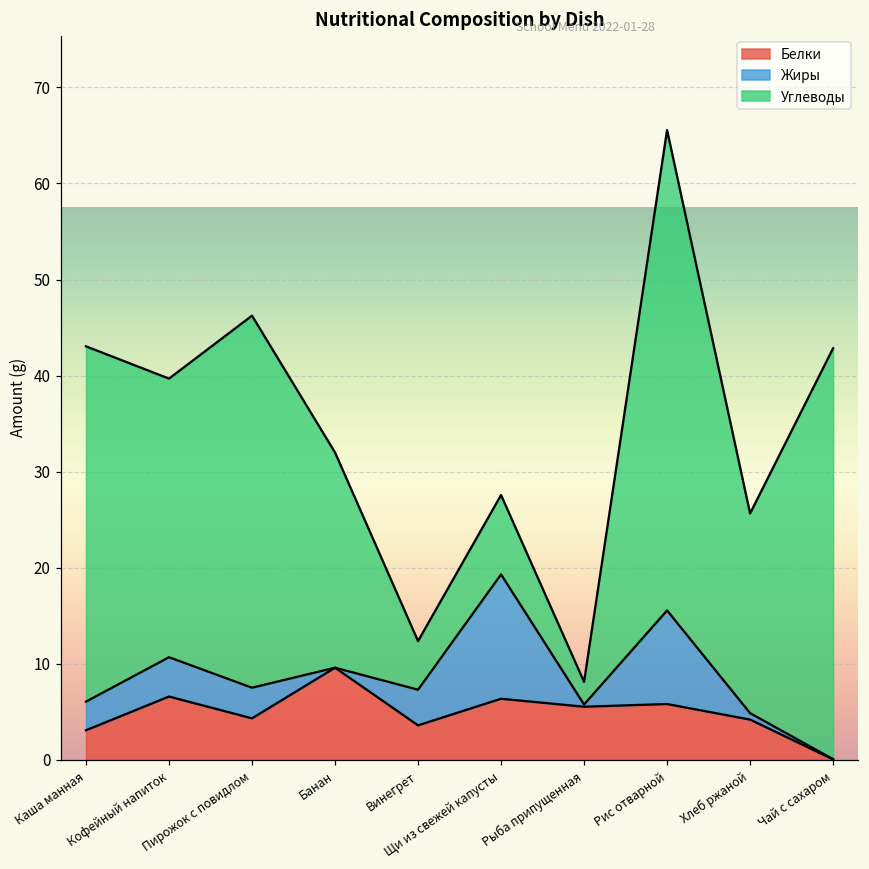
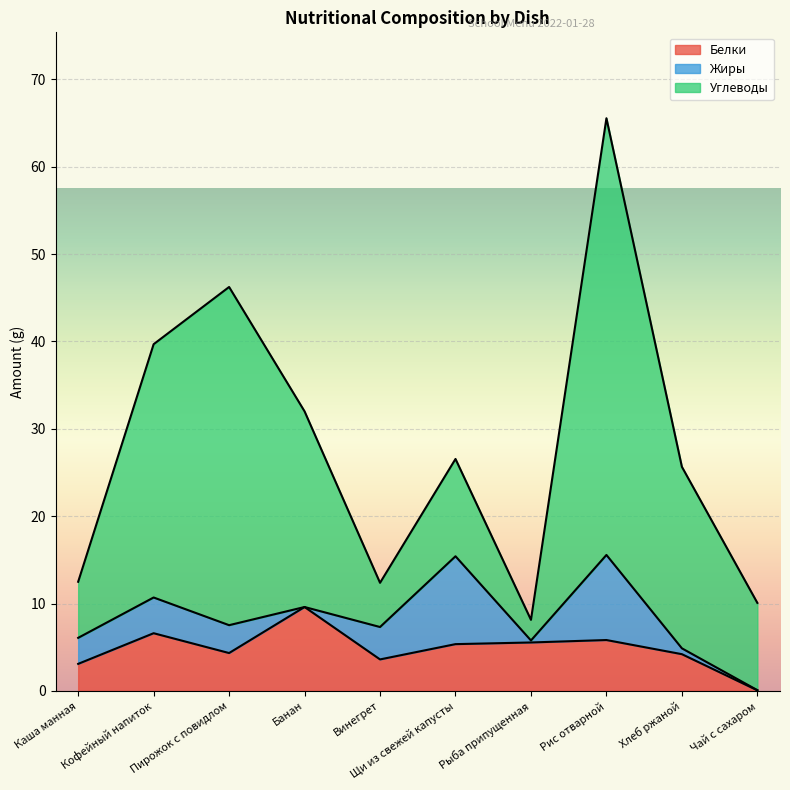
  {
    "Белки": {
      "Каша манная": 3,
      "Кофейный напиток": 7,
      "Пирожок с повидлом": 4,
      "Винегрет": 4,
-     "Щи из свежей капусты": 6,
+     "Щи из свежей капусты": 5,
      "Рис отварной": 6,
      "Хлеб ржаной": 4
    },
    "Жиры": {
      "Каша манная": 3,
      "Кофейный напиток": 4,
      "Пирожок с повидлом": 3,
      "Винегрет": 4,
-     "Щи из свежей капусты": 13,
+     "Щи из свежей капусты": 10,
      "Рис отварной": 10,
      "Хлеб ржаной": 1
    },
    "Углеводы": {
-     "Каша манная": 37,
+     "Каша манная": 6,
      "Кофейный напиток": 29,
      "Пирожок с повидлом": 39,
      "Банан": 22,
      "Винегрет": 5,
-     "Щи из свежей капусты": 8,
+     "Щи из свежей капусты": 11,
      "Рыба припущенная": 2,
      "Рис отварной": 50,
      "Хлеб ржаной": 21,
-     "Чай с сахаром": 43
+     "Чай с сахаром": 10
    }
  }
